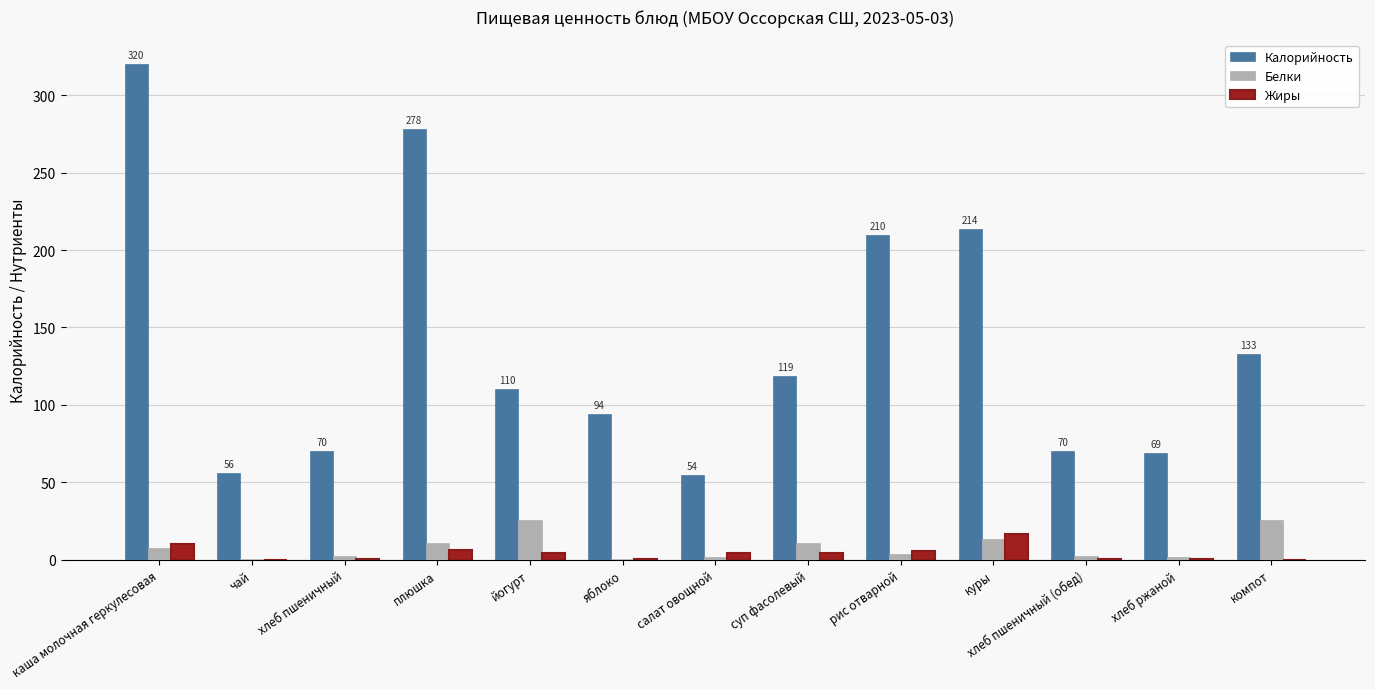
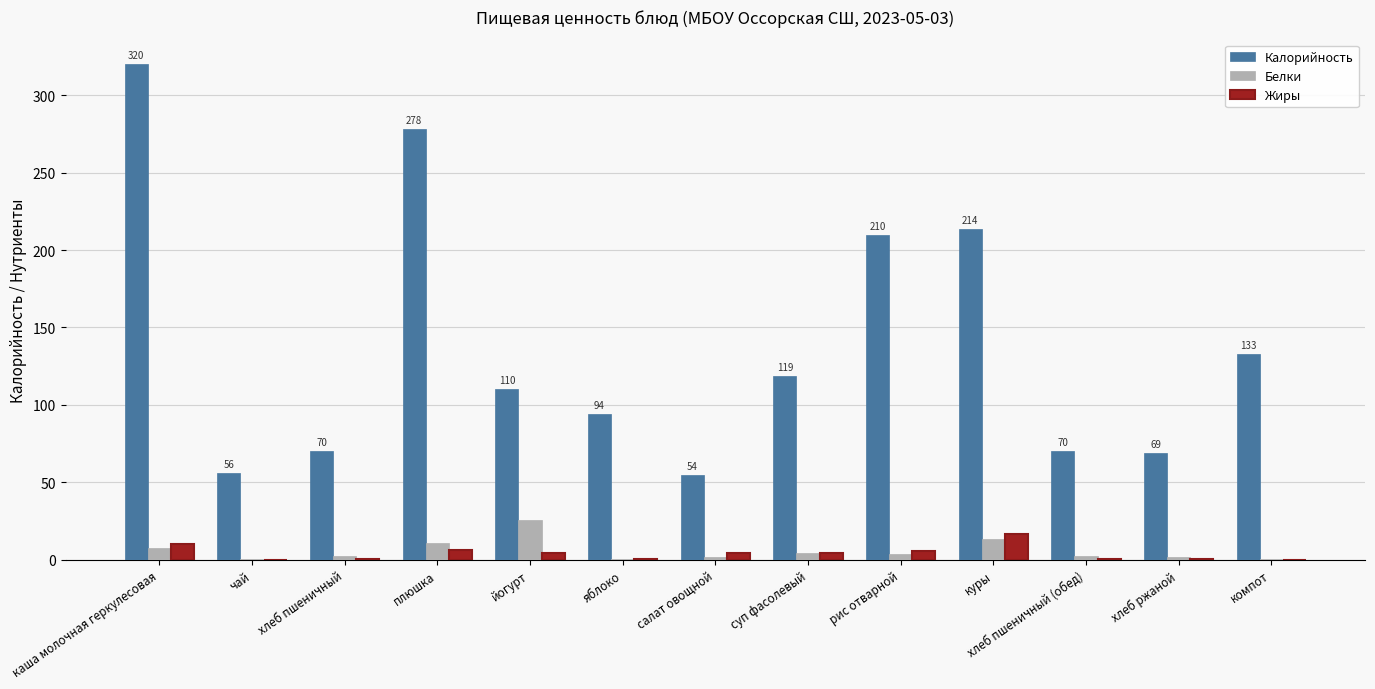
  {
    "Калорийность": {
      "каша молочная геркулесовая": 320,
      "чай": 56,
      "хлеб пшеничный": 70,
      "плюшка": 278,
      "йогурт": 110,
      "яблоко": 94,
      "салат овощной": 54,
      "суп фасолевый": 119,
      "рис отварной": 210,
      "куры": 214,
      "хлеб пшеничный (обед)": 70,
      "хлеб ржаной": 69,
      "компот": 133
    },
    "Белки": {
      "каша молочная геркулесовая": 8,
      "хлеб пшеничный": 2,
      "плюшка": 11,
      "йогурт": 26,
      "салат овощной": 2,
-     "суп фасолевый": 11,
+     "суп фасолевый": 4,
      "рис отварной": 4,
      "куры": 14,
      "хлеб пшеничный (обед)": 2,
      "хлеб ржаной": 2,
-     "компот": 26
+     "компот": 1
    },
    "Жиры": {
      "каша молочная геркулесовая": 10,
      "чай": 0,
      "плюшка": 6,
      "йогурт": 5,
      "салат овощной": 4,
      "суп фасолевый": 4,
      "рис отварной": 5,
      "куры": 17
    }
  }
